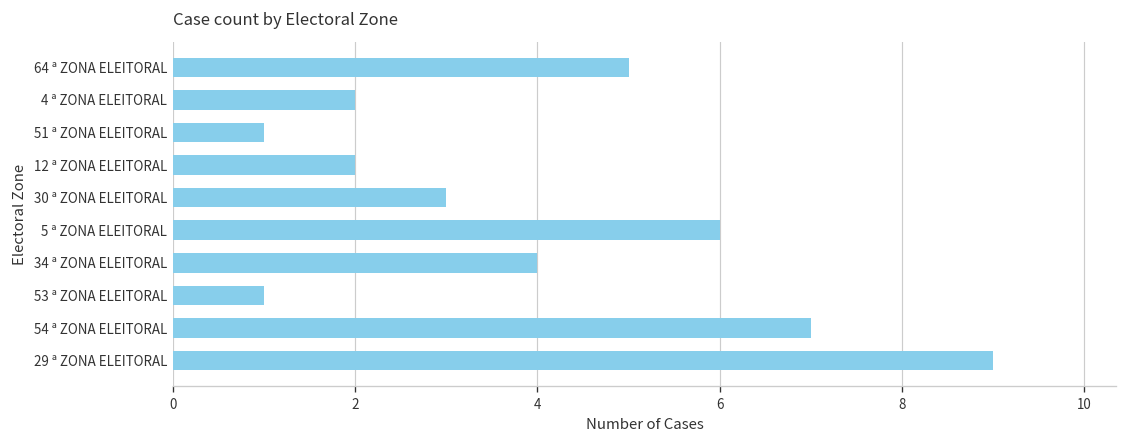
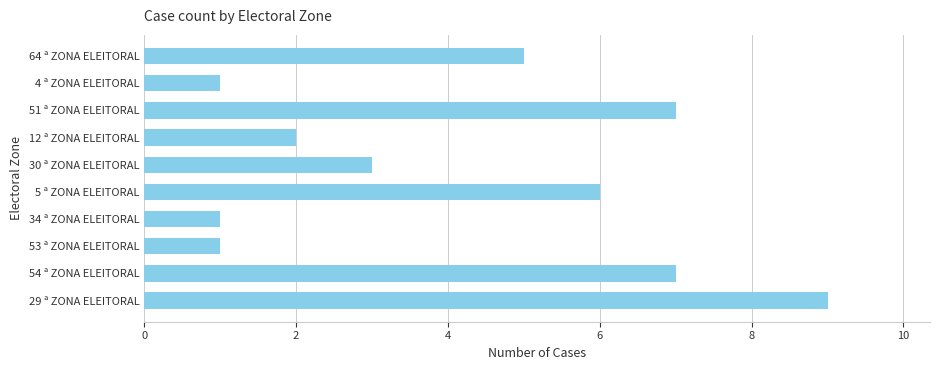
  {
    "64 ª ZONA ELEITORAL": 5,
-   "4 ª ZONA ELEITORAL": 2,
-   "51 ª ZONA ELEITORAL": 1,
+   "4 ª ZONA ELEITORAL": 1,
+   "51 ª ZONA ELEITORAL": 7,
    "12 ª ZONA ELEITORAL": 2,
    "30 ª ZONA ELEITORAL": 3,
    "5 ª ZONA ELEITORAL": 6,
-   "34 ª ZONA ELEITORAL": 4,
+   "34 ª ZONA ELEITORAL": 1,
    "53 ª ZONA ELEITORAL": 1,
    "54 ª ZONA ELEITORAL": 7,
    "29 ª ZONA ELEITORAL": 9
  }
